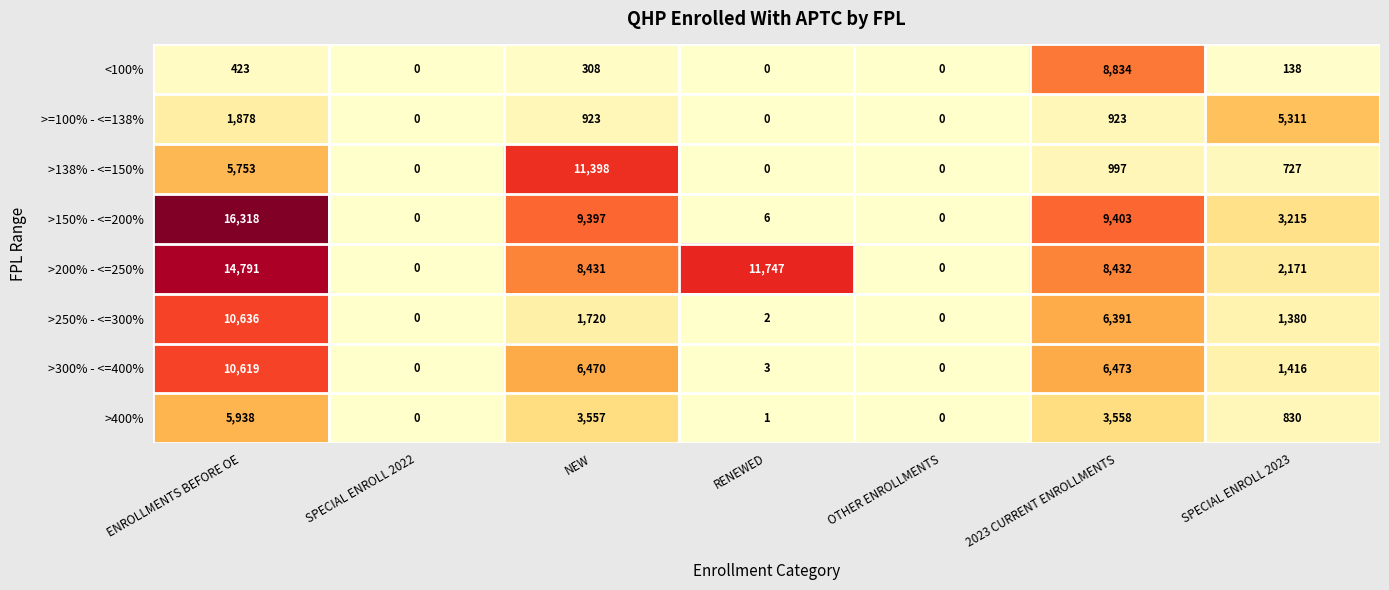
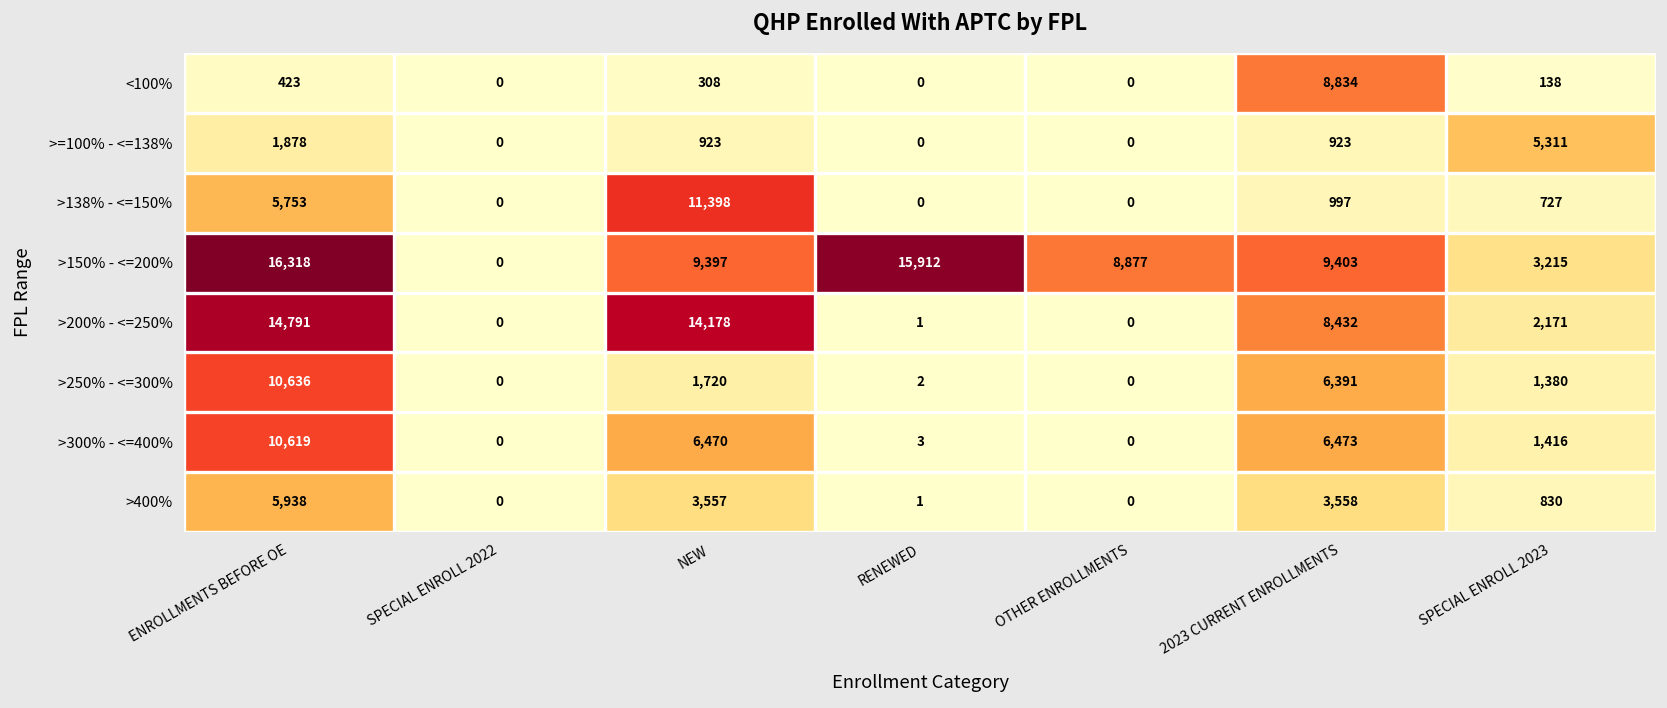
  {
    "<100%": {
      "ENROLLMENTS BEFORE OE": "423",
      "SPECIAL ENROLL 2022": "0",
      "NEW": "308",
      "RENEWED": "0",
      "OTHER ENROLLMENTS": "0",
      "2023 CURRENT ENROLLMENTS": "8,834",
      "SPECIAL ENROLL 2023": "138"
    },
    ">=100% - <=138%": {
      "ENROLLMENTS BEFORE OE": "1,878",
      "SPECIAL ENROLL 2022": "0",
      "NEW": "923",
      "RENEWED": "0",
      "OTHER ENROLLMENTS": "0",
      "2023 CURRENT ENROLLMENTS": "923",
      "SPECIAL ENROLL 2023": "5,311"
    },
    ">138% - <=150%": {
      "ENROLLMENTS BEFORE OE": "5,753",
      "SPECIAL ENROLL 2022": "0",
      "NEW": "11,398",
      "RENEWED": "0",
      "OTHER ENROLLMENTS": "0",
      "2023 CURRENT ENROLLMENTS": "997",
      "SPECIAL ENROLL 2023": "727"
    },
    ">150% - <=200%": {
      "ENROLLMENTS BEFORE OE": "16,318",
      "SPECIAL ENROLL 2022": "0",
      "NEW": "9,397",
-     "RENEWED": "6",
-     "OTHER ENROLLMENTS": "0",
+     "RENEWED": "15,912",
+     "OTHER ENROLLMENTS": "8,877",
      "2023 CURRENT ENROLLMENTS": "9,403",
      "SPECIAL ENROLL 2023": "3,215"
    },
    ">200% - <=250%": {
      "ENROLLMENTS BEFORE OE": "14,791",
      "SPECIAL ENROLL 2022": "0",
-     "NEW": "8,431",
-     "RENEWED": "11,747",
+     "NEW": "14,178",
+     "RENEWED": "1",
      "OTHER ENROLLMENTS": "0",
      "2023 CURRENT ENROLLMENTS": "8,432",
      "SPECIAL ENROLL 2023": "2,171"
    },
    ">250% - <=300%": {
      "ENROLLMENTS BEFORE OE": "10,636",
      "SPECIAL ENROLL 2022": "0",
      "NEW": "1,720",
      "RENEWED": "2",
      "OTHER ENROLLMENTS": "0",
      "2023 CURRENT ENROLLMENTS": "6,391",
      "SPECIAL ENROLL 2023": "1,380"
    },
    ">300% - <=400%": {
      "ENROLLMENTS BEFORE OE": "10,619",
      "SPECIAL ENROLL 2022": "0",
      "NEW": "6,470",
      "RENEWED": "3",
      "OTHER ENROLLMENTS": "0",
      "2023 CURRENT ENROLLMENTS": "6,473",
      "SPECIAL ENROLL 2023": "1,416"
    },
    ">400%": {
      "ENROLLMENTS BEFORE OE": "5,938",
      "SPECIAL ENROLL 2022": "0",
      "NEW": "3,557",
      "RENEWED": "1",
      "OTHER ENROLLMENTS": "0",
      "2023 CURRENT ENROLLMENTS": "3,558",
      "SPECIAL ENROLL 2023": "830"
    }
  }
